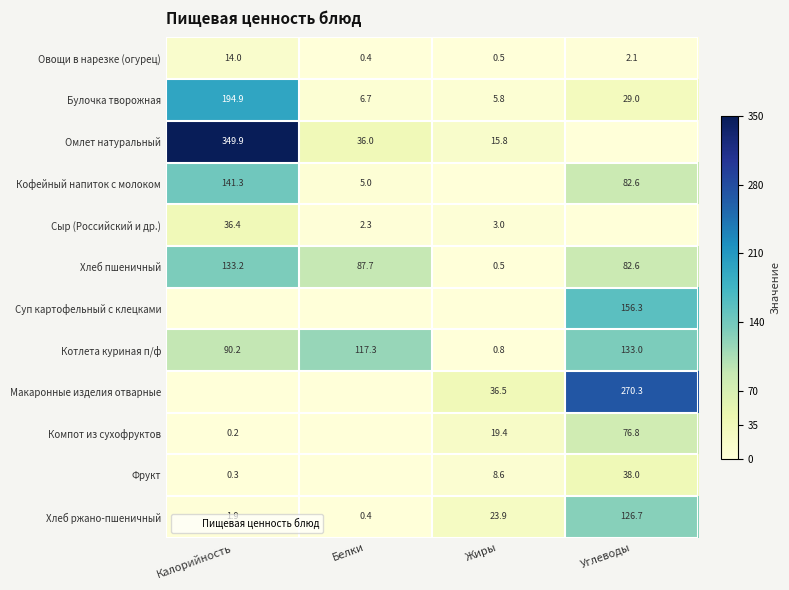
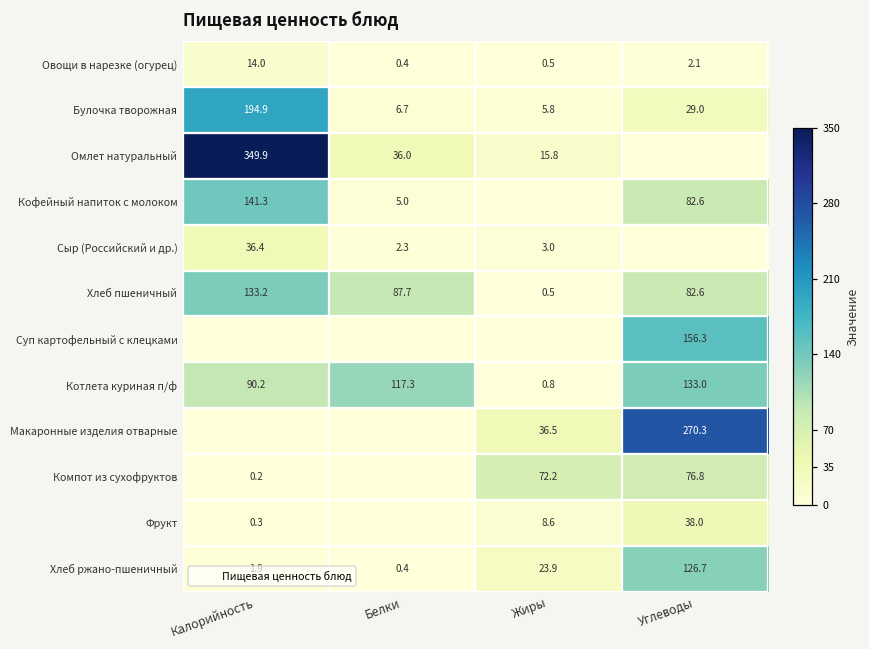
  {
    "Овощи в нарезке (огурец)": {
      "Калорийность": 14.0,
      "Белки": 0.4,
      "Жиры": 0.5,
      "Углеводы": 2.1
    },
    "Булочка творожная": {
      "Калорийность": 194.9,
      "Белки": 6.7,
      "Жиры": 5.8,
      "Углеводы": 29.0
    },
    "Омлет натуральный": {
      "Калорийность": 349.9,
      "Белки": 36.0,
      "Жиры": 15.8
    },
    "Кофейный напиток с молоком": {
      "Калорийность": 141.3,
      "Белки": 5.0,
      "Углеводы": 82.6
    },
    "Сыр (Российский и др.)": {
      "Калорийность": 36.4,
      "Белки": 2.3,
      "Жиры": 3.0
    },
    "Хлеб пшеничный": {
      "Калорийность": 133.2,
      "Белки": 87.7,
      "Жиры": 0.5,
      "Углеводы": 82.6
    },
    "Суп картофельный с клецками": {
      "Углеводы": 156.3
    },
    "Котлета куриная п/ф": {
      "Калорийность": 90.2,
      "Белки": 117.3,
      "Жиры": 0.8,
      "Углеводы": 133.0
    },
    "Макаронные изделия отварные": {
      "Жиры": 36.5,
      "Углеводы": 270.3
    },
    "Компот из сухофруктов": {
      "Калорийность": 0.2,
-     "Жиры": 19.4,
+     "Жиры": 72.2,
      "Углеводы": 76.8
    },
    "Фрукт": {
      "Калорийность": 0.3,
      "Жиры": 8.6,
      "Углеводы": 38.0
    },
    "Хлеб ржано-пшеничный": {
      "Белки": 0.4,
      "Жиры": 23.9,
      "Углеводы": 126.7
    }
  }
